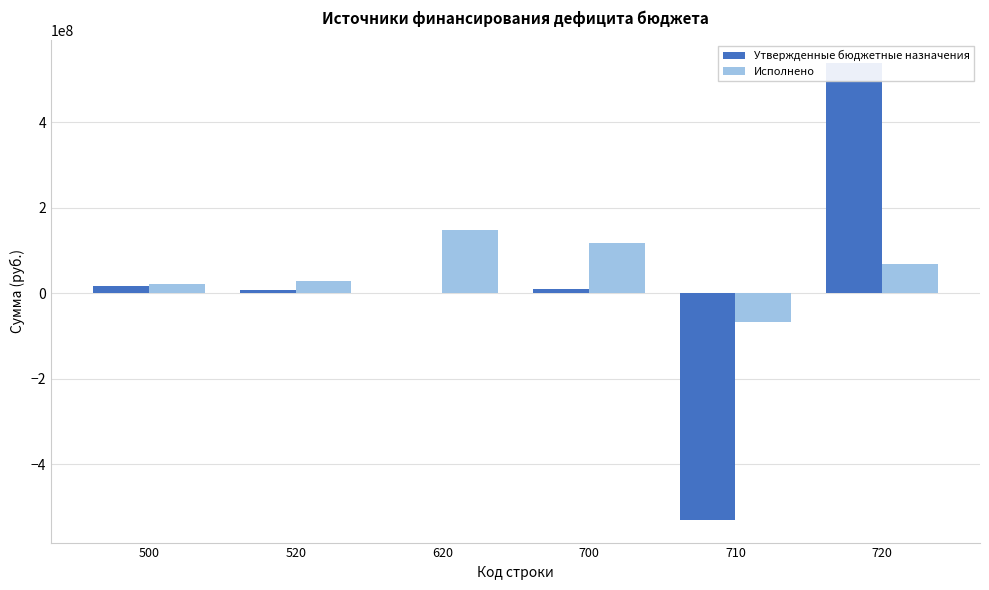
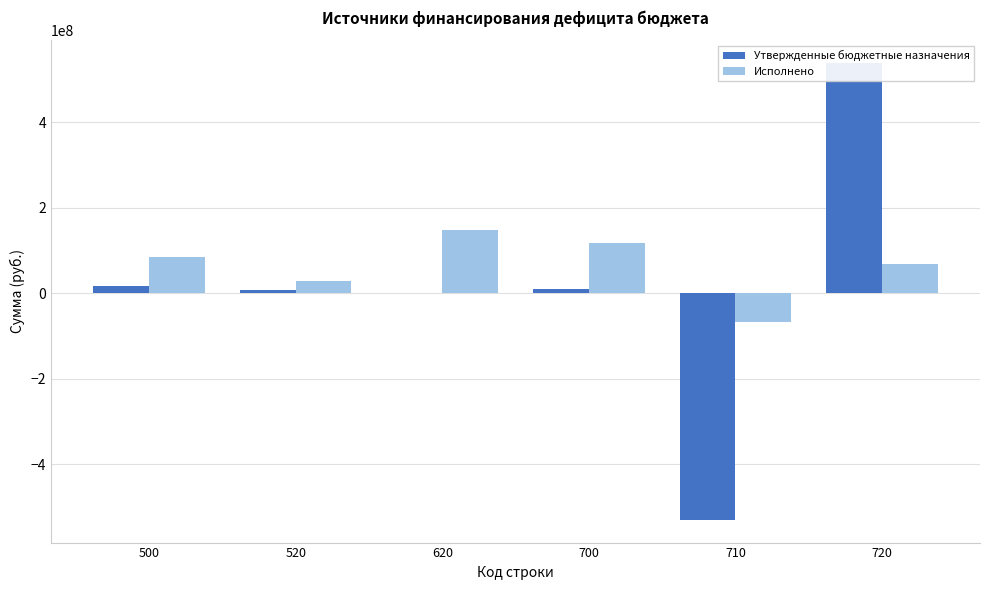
  {
    "Утвержденные бюджетные назначения": {
      "500": 20000000,
      "520": 10000000,
      "620": 0,
      "700": 10000000,
      "710": -530000000
    },
    "Исполнено": {
-     "500": 20000000,
+     "500": 90000000,
      "520": 30000000,
      "620": 150000000,
      "700": 120000000,
      "710": -70000000,
      "720": 70000000
    }
  }
